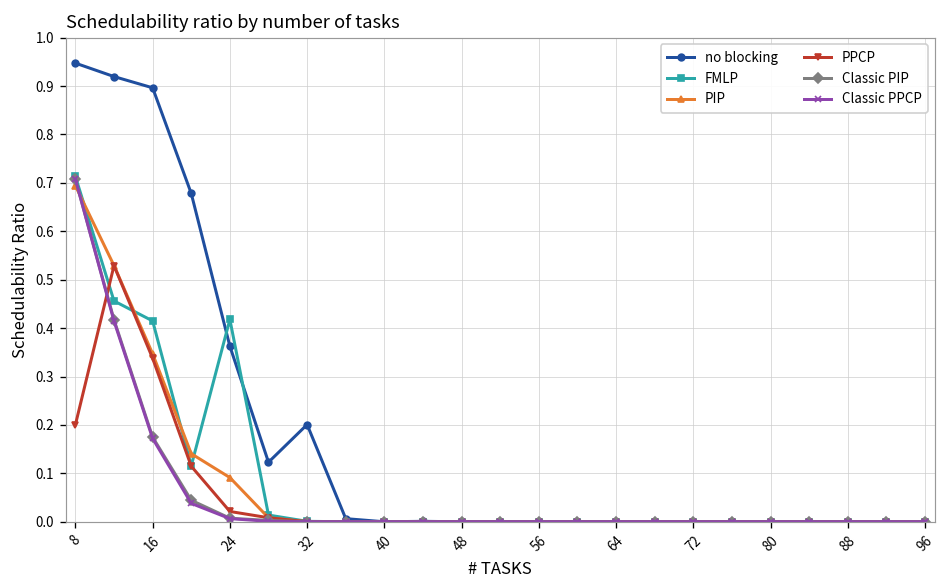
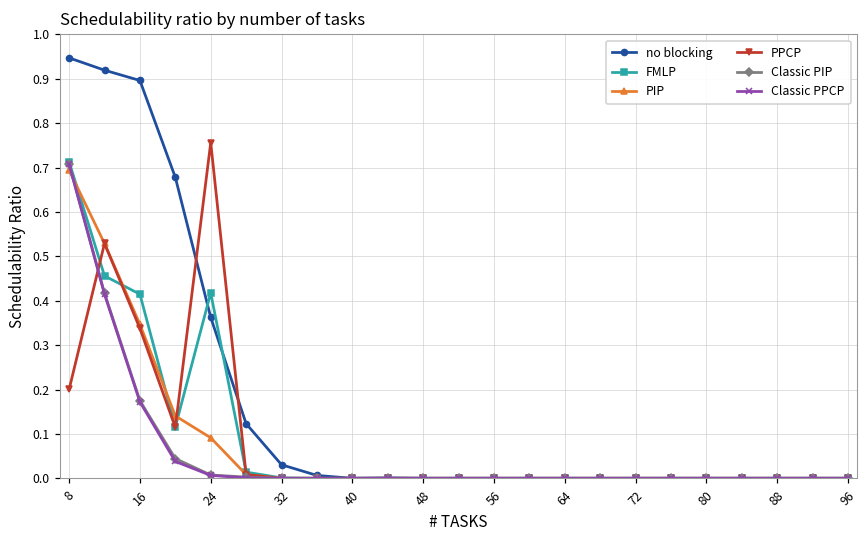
  {
    "no blocking": {
      "8": 0.95,
      "16": 0.90,
      "24": 0.36,
-     "32": 0.20
+     "32": 0.03
    },
    "FMLP": {
      "16": 0.41,
      "24": 0.42
    },
    "PIP": {
      "8": 0.69,
      "16": 0.35,
      "24": 0.09
    },
    "PPCP": {
      "8": 0.20,
      "16": 0.34,
-     "24": 0.02
+     "24": 0.76
    }
  }
